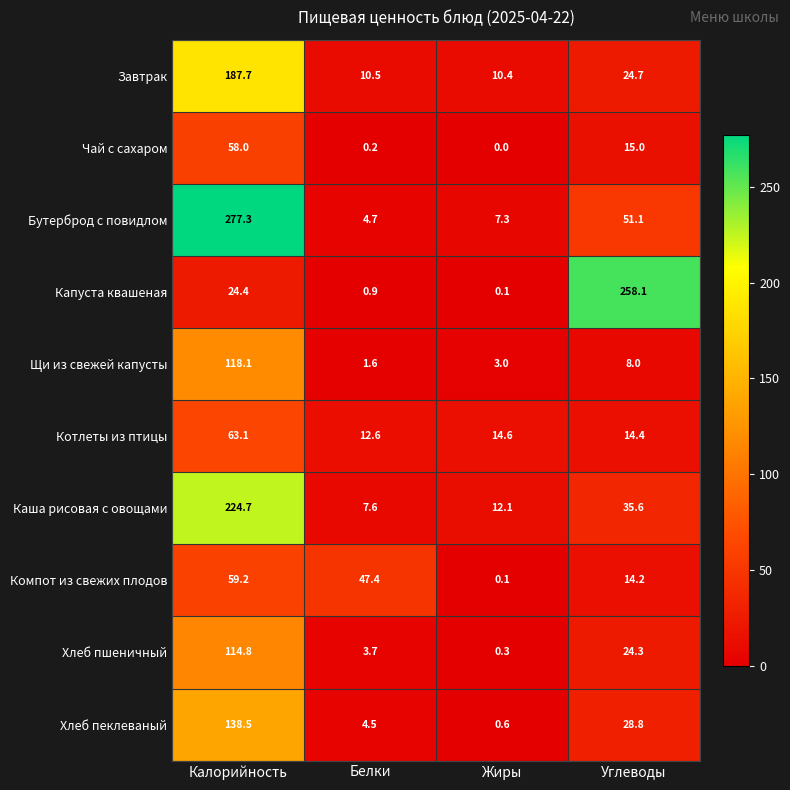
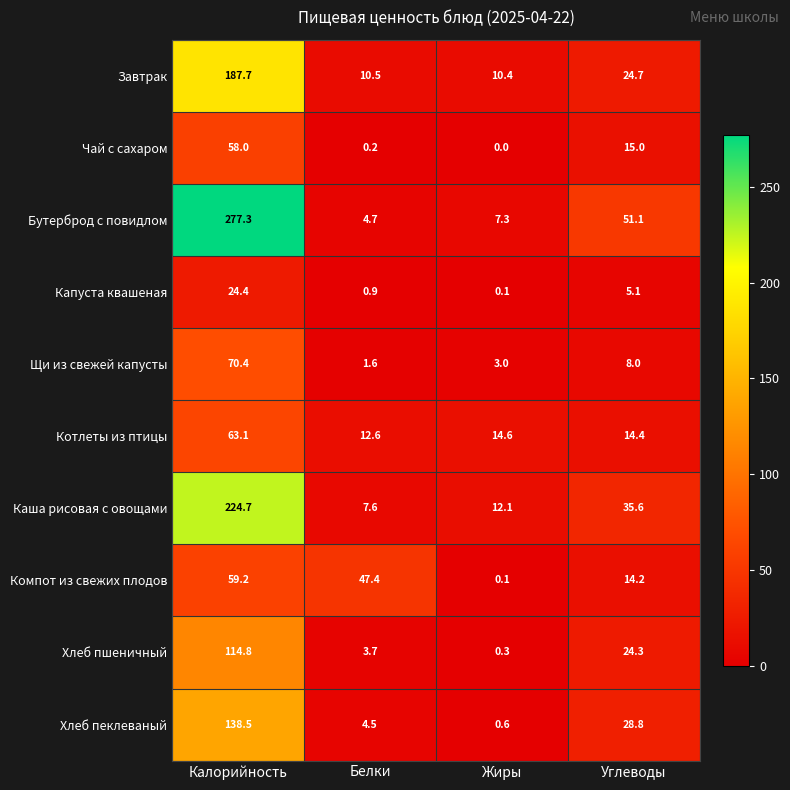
  {
    "Завтрак": {
      "Калорийность": 187.7,
      "Белки": 10.5,
      "Жиры": 10.4,
      "Углеводы": 24.7
    },
    "Чай с сахаром": {
      "Калорийность": 58.0,
      "Белки": 0.2,
      "Жиры": 0.0,
      "Углеводы": 15.0
    },
    "Бутерброд с повидлом": {
      "Калорийность": 277.3,
      "Белки": 4.7,
      "Жиры": 7.3,
      "Углеводы": 51.1
    },
    "Капуста квашеная": {
      "Калорийность": 24.4,
      "Белки": 0.9,
      "Жиры": 0.1,
-     "Углеводы": 258.1
+     "Углеводы": 5.1
    },
    "Щи из свежей капусты": {
-     "Калорийность": 118.1,
+     "Калорийность": 70.4,
      "Белки": 1.6,
      "Жиры": 3.0,
      "Углеводы": 8.0
    },
    "Котлеты из птицы": {
      "Калорийность": 63.1,
      "Белки": 12.6,
      "Жиры": 14.6,
      "Углеводы": 14.4
    },
    "Каша рисовая с овощами": {
      "Калорийность": 224.7,
      "Белки": 7.6,
      "Жиры": 12.1,
      "Углеводы": 35.6
    },
    "Компот из свежих плодов": {
      "Калорийность": 59.2,
      "Белки": 47.4,
      "Жиры": 0.1,
      "Углеводы": 14.2
    },
    "Хлеб пшеничный": {
      "Калорийность": 114.8,
      "Белки": 3.7,
      "Жиры": 0.3,
      "Углеводы": 24.3
    },
    "Хлеб пеклеваный": {
      "Калорийность": 138.5,
      "Белки": 4.5,
      "Жиры": 0.6,
      "Углеводы": 28.8
    }
  }
